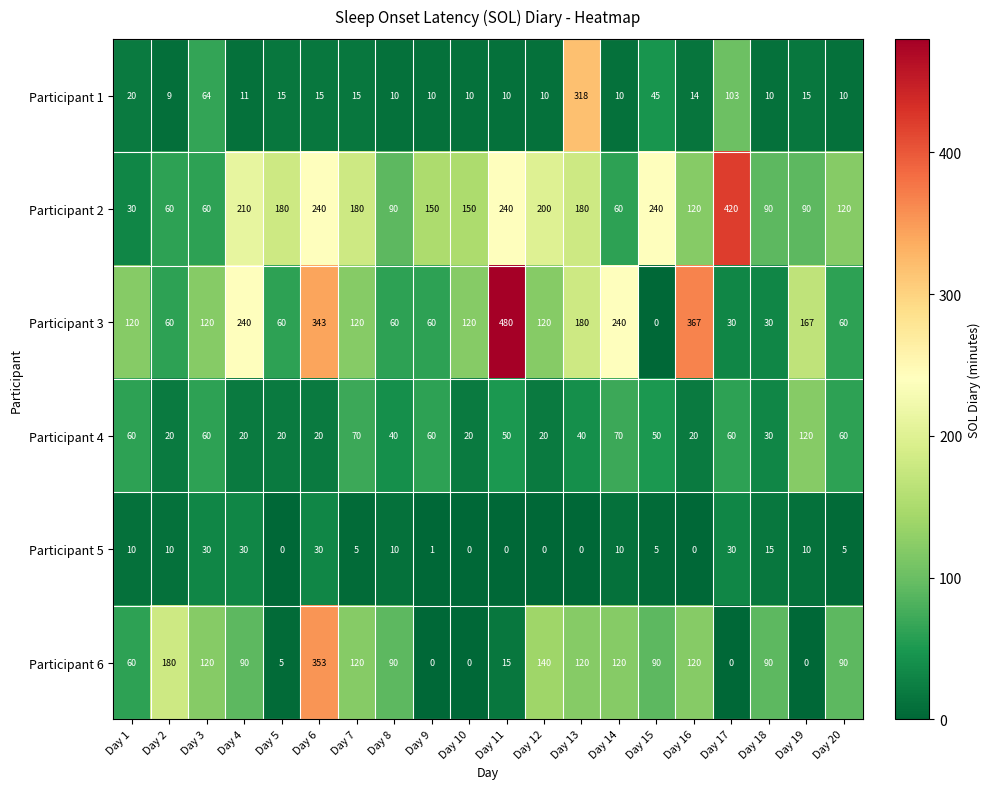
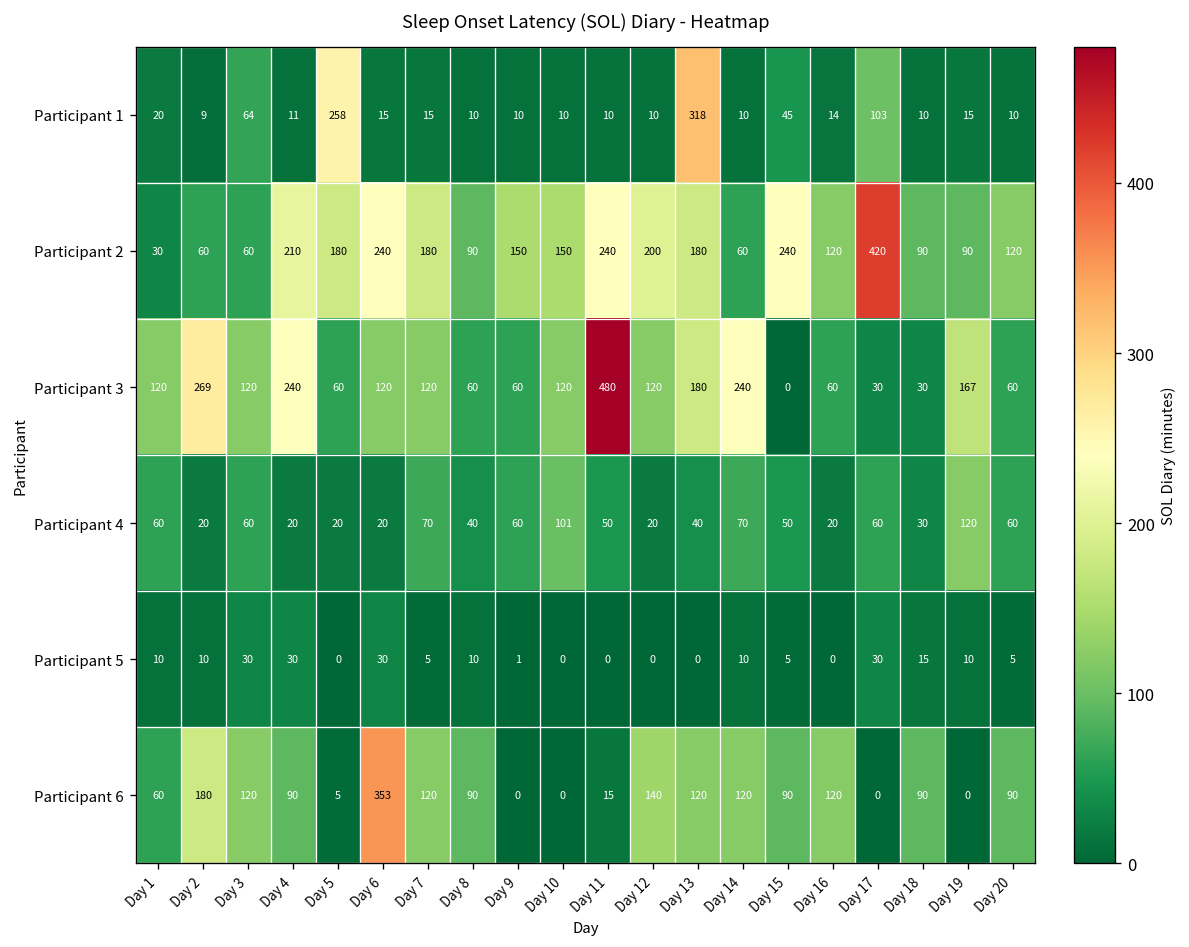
  {
    "Participant 1": {
      "Day 1": 20,
      "Day 2": 9,
      "Day 3": 64,
      "Day 4": 11,
-     "Day 5": 15,
+     "Day 5": 258,
      "Day 6": 15,
      "Day 7": 15,
      "Day 8": 10,
      "Day 9": 10,
      "Day 10": 10,
      "Day 11": 10,
      "Day 12": 10,
      "Day 13": 318,
      "Day 14": 10,
      "Day 15": 45,
      "Day 16": 14,
      "Day 17": 103,
      "Day 18": 10,
      "Day 19": 15,
      "Day 20": 10
    },
    "Participant 2": {
      "Day 1": 30,
      "Day 2": 60,
      "Day 3": 60,
      "Day 4": 210,
      "Day 5": 180,
      "Day 6": 240,
      "Day 7": 180,
      "Day 8": 90,
      "Day 9": 150,
      "Day 10": 150,
      "Day 11": 240,
      "Day 12": 200,
      "Day 13": 180,
      "Day 14": 60,
      "Day 15": 240,
      "Day 16": 120,
      "Day 17": 420,
      "Day 18": 90,
      "Day 19": 90,
      "Day 20": 120
    },
    "Participant 3": {
      "Day 1": 120,
-     "Day 2": 60,
+     "Day 2": 269,
      "Day 3": 120,
      "Day 4": 240,
      "Day 5": 60,
-     "Day 6": 343,
+     "Day 6": 120,
      "Day 7": 120,
      "Day 8": 60,
      "Day 9": 60,
      "Day 10": 120,
      "Day 11": 480,
      "Day 12": 120,
      "Day 13": 180,
      "Day 14": 240,
      "Day 15": 0,
-     "Day 16": 367,
+     "Day 16": 60,
      "Day 17": 30,
      "Day 18": 30,
      "Day 19": 167,
      "Day 20": 60
    },
    "Participant 4": {
      "Day 1": 60,
      "Day 2": 20,
      "Day 3": 60,
      "Day 4": 20,
      "Day 5": 20,
      "Day 6": 20,
      "Day 7": 70,
      "Day 8": 40,
      "Day 9": 60,
-     "Day 10": 20,
+     "Day 10": 101,
      "Day 11": 50,
      "Day 12": 20,
      "Day 13": 40,
      "Day 14": 70,
      "Day 15": 50,
      "Day 16": 20,
      "Day 17": 60,
      "Day 18": 30,
      "Day 19": 120,
      "Day 20": 60
    },
    "Participant 5": {
      "Day 1": 10,
      "Day 2": 10,
      "Day 3": 30,
      "Day 4": 30,
      "Day 5": 0,
      "Day 6": 30,
      "Day 7": 5,
      "Day 8": 10,
      "Day 9": 1,
      "Day 10": 0,
      "Day 11": 0,
      "Day 12": 0,
      "Day 13": 0,
      "Day 14": 10,
      "Day 15": 5,
      "Day 16": 0,
      "Day 17": 30,
      "Day 18": 15,
      "Day 19": 10,
      "Day 20": 5
    },
    "Participant 6": {
      "Day 1": 60,
      "Day 2": 180,
      "Day 3": 120,
      "Day 4": 90,
      "Day 5": 5,
      "Day 6": 353,
      "Day 7": 120,
      "Day 8": 90,
      "Day 9": 0,
      "Day 10": 0,
      "Day 11": 15,
      "Day 12": 140,
      "Day 13": 120,
      "Day 14": 120,
      "Day 15": 90,
      "Day 16": 120,
      "Day 17": 0,
      "Day 18": 90,
      "Day 19": 0,
      "Day 20": 90
    }
  }
